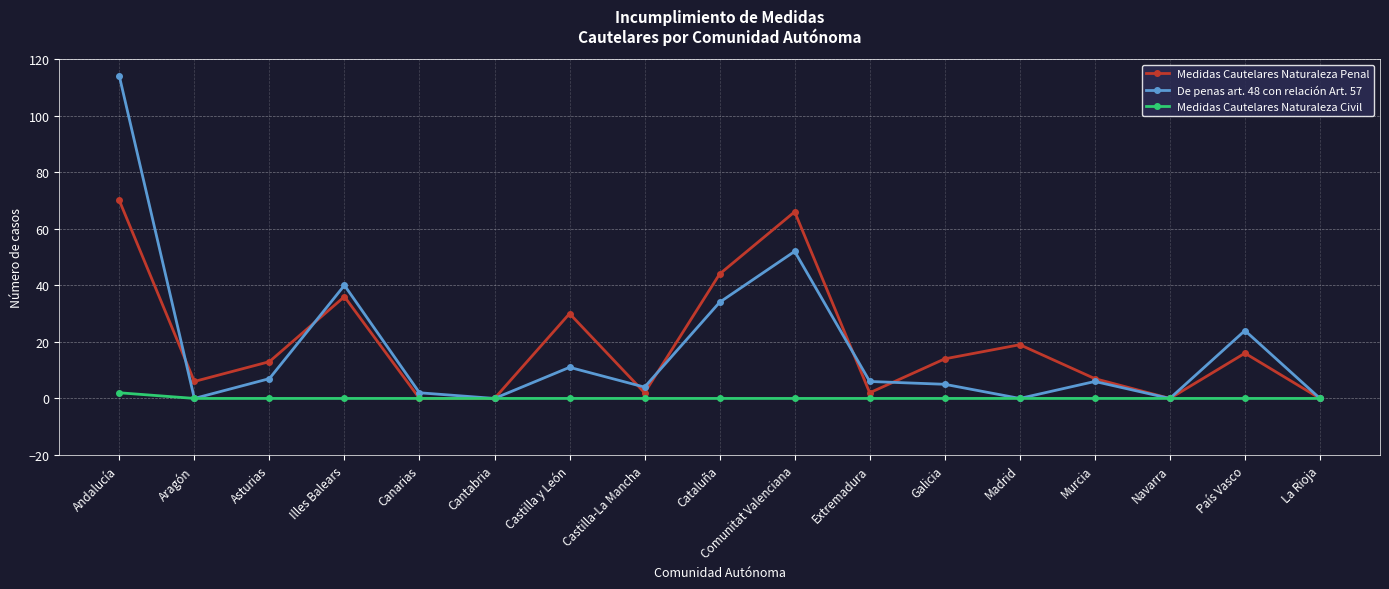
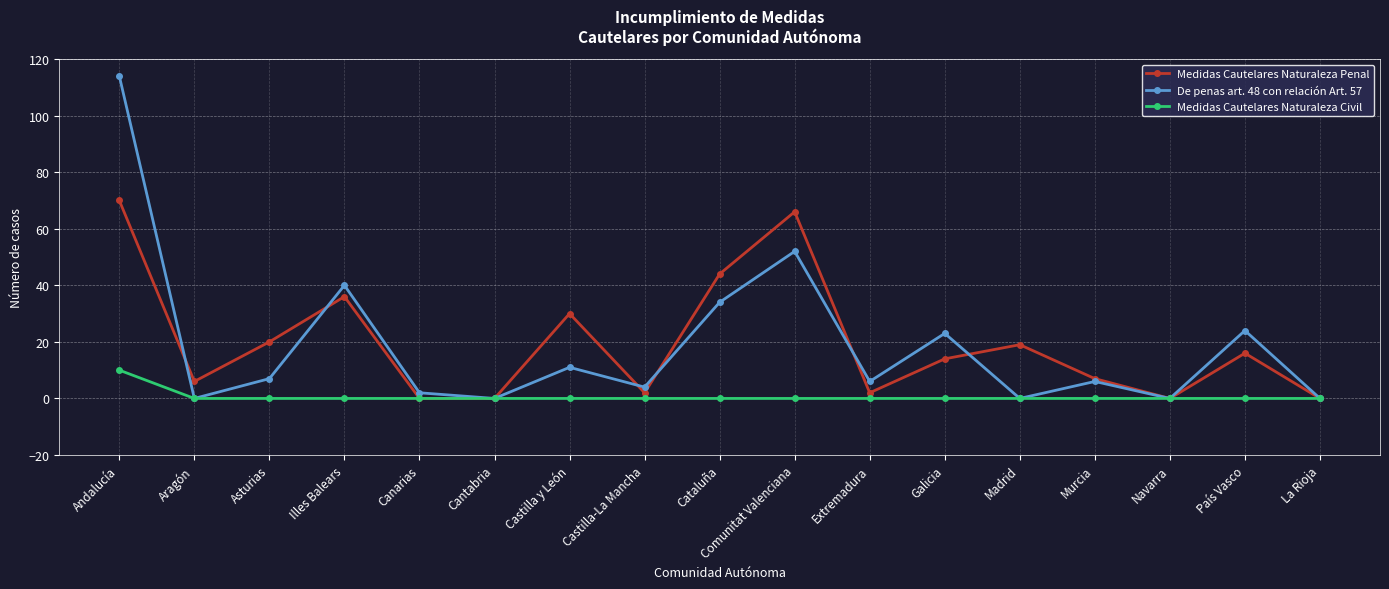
  {
    "Medidas Cautelares Naturaleza Penal": {
      "Andalucía": 70,
      "Aragón": 6,
-     "Asturias": 13,
+     "Asturias": 20,
      "Illes Balears": 36,
      "Castilla y León": 30,
      "Castilla-La Mancha": 2,
      "Cataluña": 44,
      "Comunitat Valenciana": 66,
      "Extremadura": 2,
      "Galicia": 14,
      "Madrid": 19,
      "Murcia": 7,
      "País Vasco": 16
    },
    "De penas art. 48 con relación Art. 57": {
      "Andalucía": 114,
      "Asturias": 7,
      "Illes Balears": 40,
      "Canarias": 2,
      "Castilla y León": 11,
      "Castilla-La Mancha": 4,
      "Cataluña": 34,
      "Comunitat Valenciana": 52,
      "Extremadura": 6,
-     "Galicia": 5,
+     "Galicia": 23,
      "Murcia": 6,
      "País Vasco": 24
    },
    "Medidas Cautelares Naturaleza Civil": {
-     "Andalucía": 2,
+     "Andalucía": 10,
      "Asturias": 0,
      "Illes Balears": 0,
      "Castilla y León": 0,
      "Castilla-La Mancha": 0,
      "Cataluña": 0,
      "Comunitat Valenciana": 0,
      "Extremadura": 0,
      "Galicia": 0,
      "Murcia": 0,
      "País Vasco": 0
    }
  }
